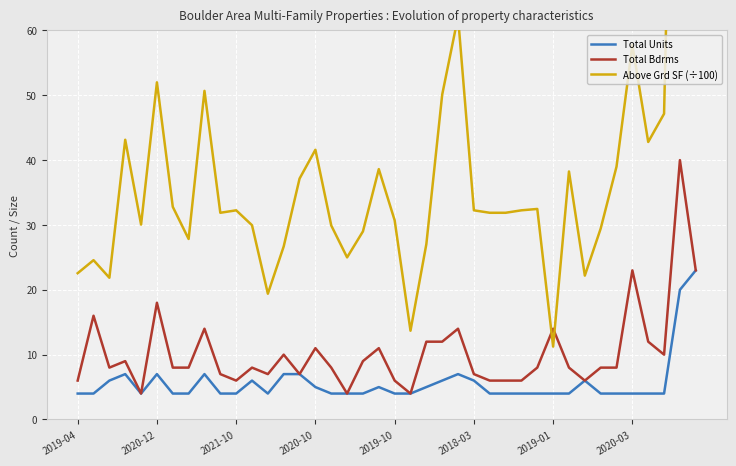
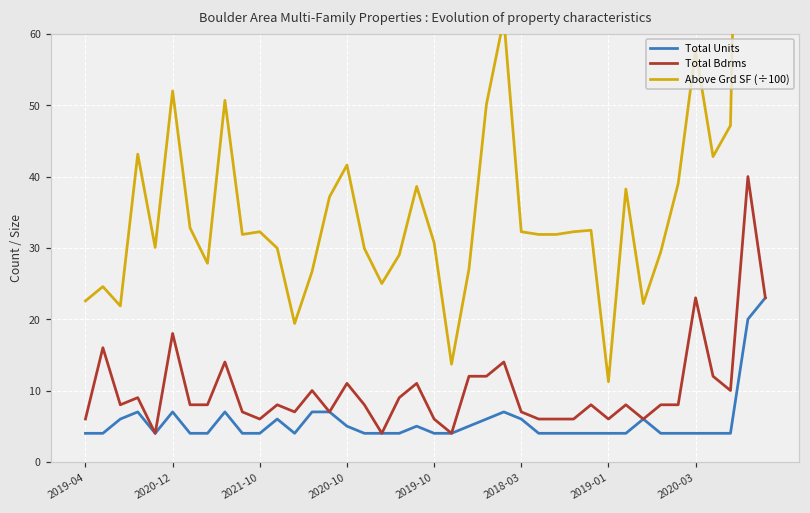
  {
    "Total Units": {
      "2019-01": 4,
      "2020-03": 4
    },
    "Total Bdrms": {
-     "2019-01": 14,
+     "2019-01": 6,
      "2020-03": 23
    },
    "Above Grd SF (÷100)": {
      "2019-01": 11
    }
  }
